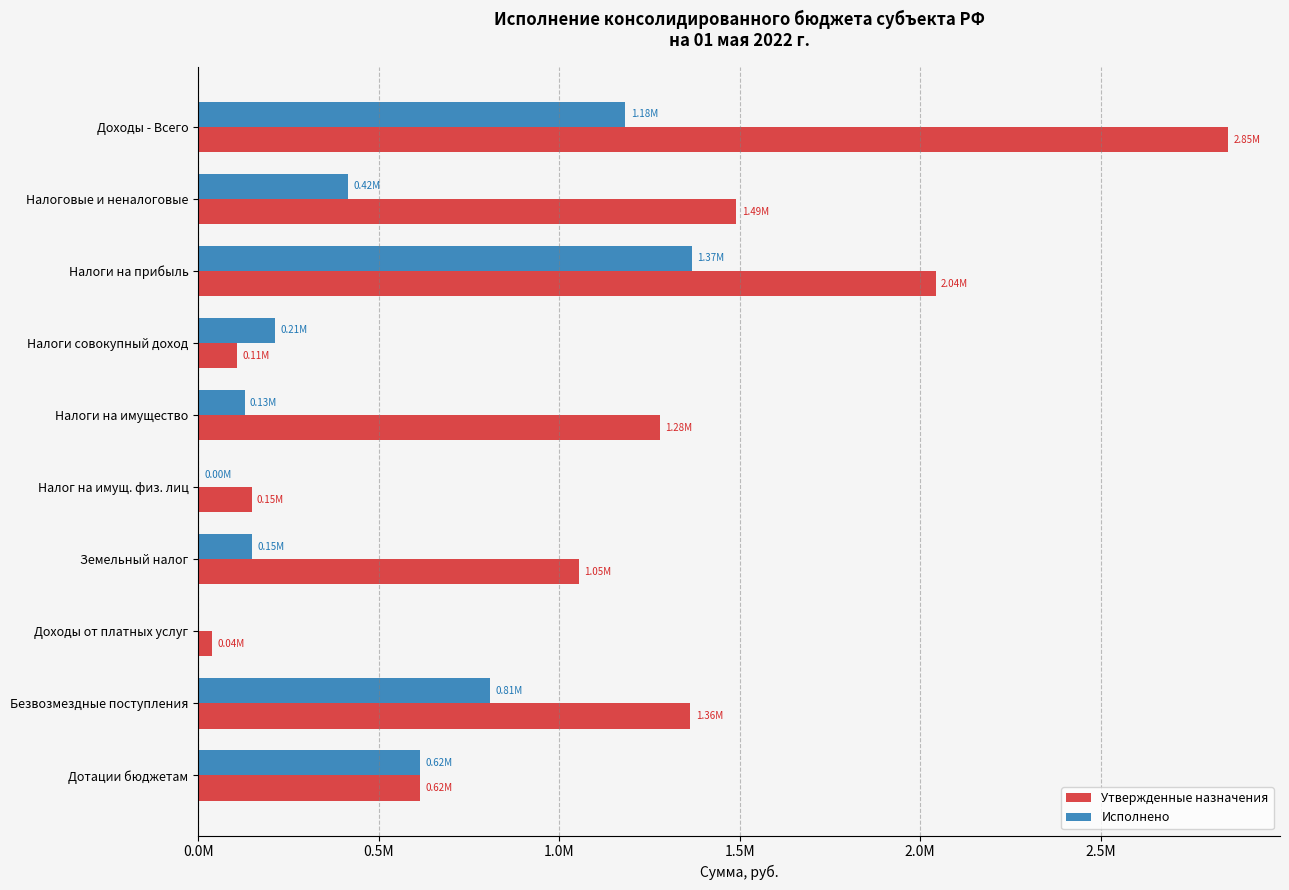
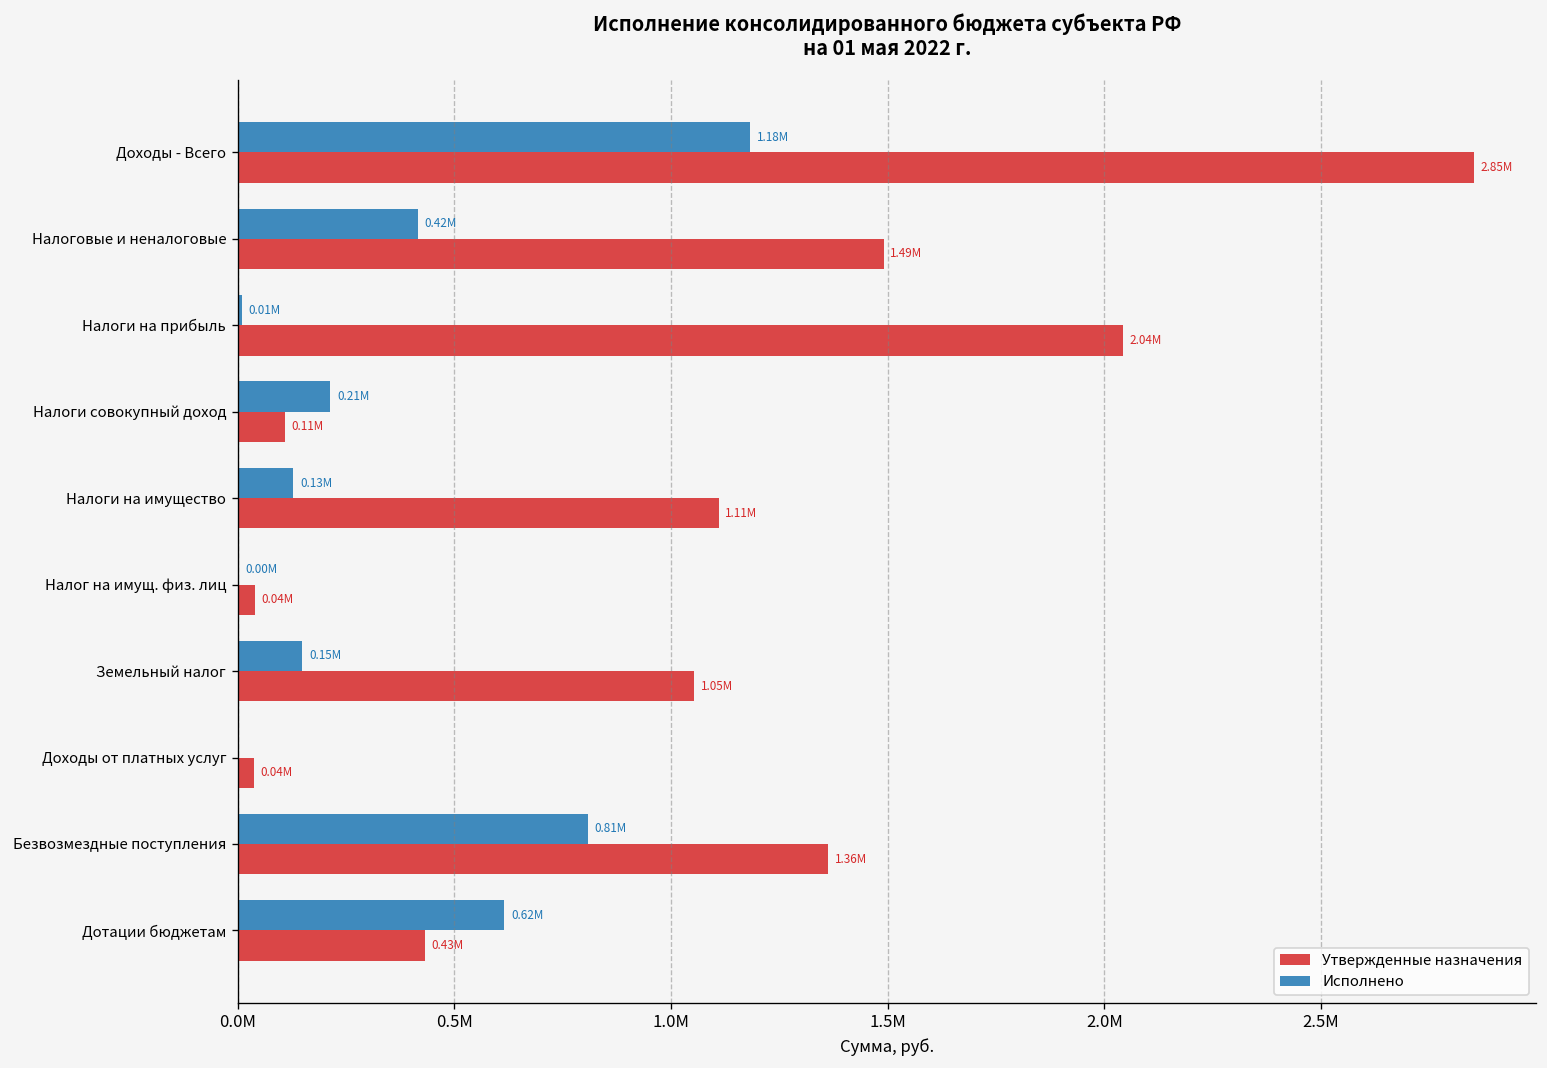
  {
    "Утвержденные назначения": {
      "Доходы - Всего": "2.85M",
      "Налоговые и неналоговые": "1.49M",
      "Налоги на прибыль": "2.04M",
      "Налоги совокупный доход": "0.11M",
-     "Налоги на имущество": "1.28M",
-     "Налог на имущ. физ. лиц": "0.15M",
+     "Налоги на имущество": "1.11M",
+     "Налог на имущ. физ. лиц": "0.04M",
      "Земельный налог": "1.05M",
      "Доходы от платных услуг": "0.04M",
      "Безвозмездные поступления": "1.36M",
-     "Дотации бюджетам": "0.62M"
+     "Дотации бюджетам": "0.43M"
    },
    "Исполнено": {
      "Доходы - Всего": "1.18M",
      "Налоговые и неналоговые": "0.42M",
-     "Налоги на прибыль": "1.37M",
+     "Налоги на прибыль": "0.01M",
      "Налоги совокупный доход": "0.21M",
      "Налоги на имущество": "0.13M",
      "Земельный налог": "0.15M",
      "Безвозмездные поступления": "0.81M",
      "Дотации бюджетам": "0.62M"
    }
  }
